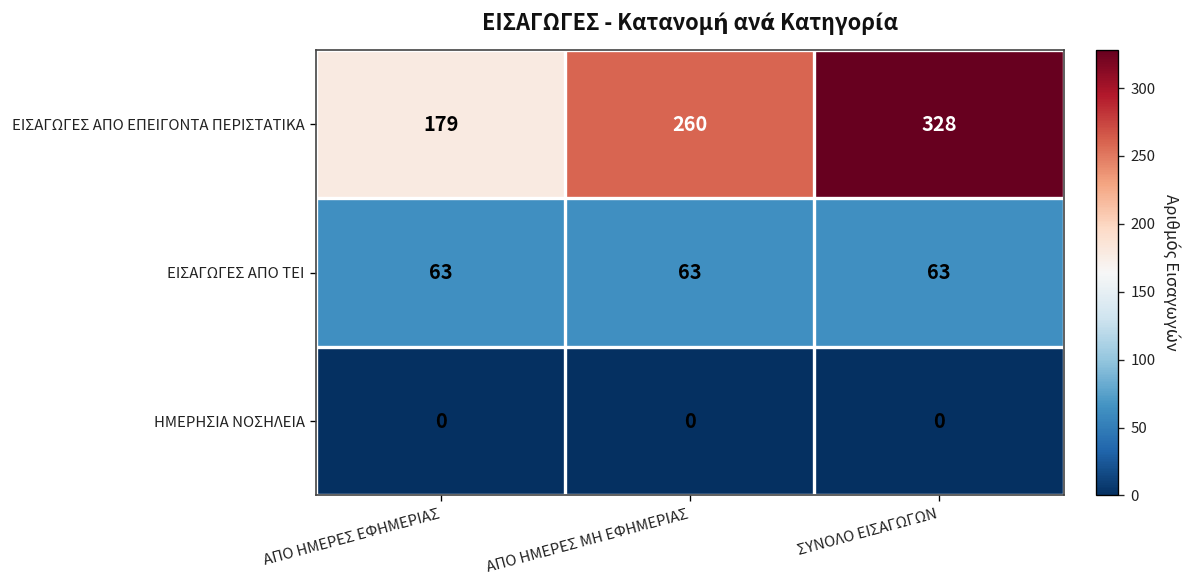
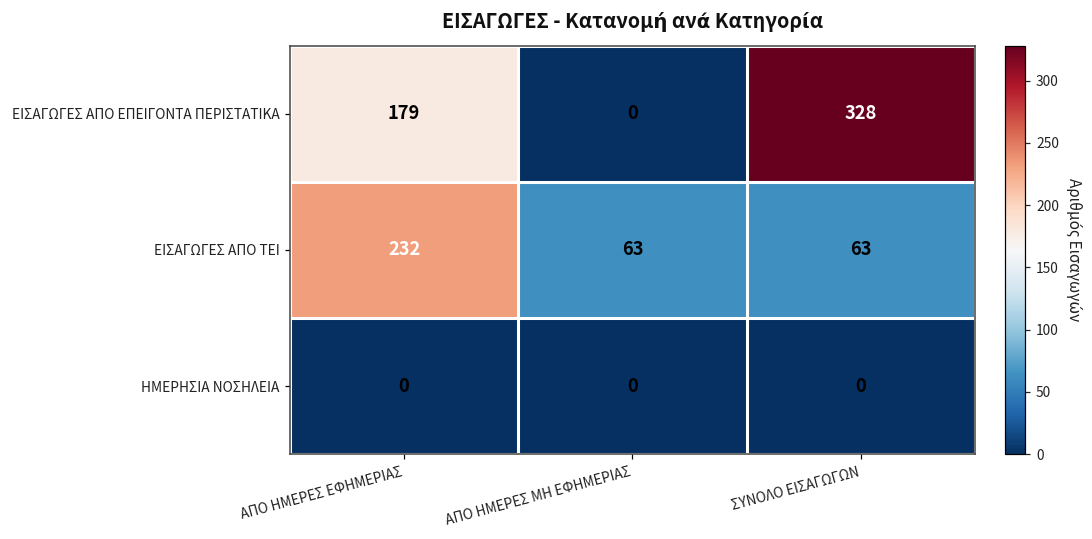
  {
    "ΕΙΣΑΓΩΓΕΣ ΑΠΟ ΕΠΕΙΓΟΝΤΑ ΠΕΡΙΣΤΑΤΙΚΑ": {
      "ΑΠΟ ΗΜΕΡΕΣ ΕΦΗΜΕΡΙΑΣ": 179,
-     "ΑΠΟ ΗΜΕΡΕΣ ΜΗ ΕΦΗΜΕΡΙΑΣ": 260,
+     "ΑΠΟ ΗΜΕΡΕΣ ΜΗ ΕΦΗΜΕΡΙΑΣ": 0,
      "ΣΥΝΟΛΟ ΕΙΣΑΓΩΓΩΝ": 328
    },
    "ΕΙΣΑΓΩΓΕΣ ΑΠΟ ΤΕΙ": {
-     "ΑΠΟ ΗΜΕΡΕΣ ΕΦΗΜΕΡΙΑΣ": 63,
+     "ΑΠΟ ΗΜΕΡΕΣ ΕΦΗΜΕΡΙΑΣ": 232,
      "ΑΠΟ ΗΜΕΡΕΣ ΜΗ ΕΦΗΜΕΡΙΑΣ": 63,
      "ΣΥΝΟΛΟ ΕΙΣΑΓΩΓΩΝ": 63
    },
    "ΗΜΕΡΗΣΙΑ ΝΟΣΗΛΕΙΑ": {
      "ΑΠΟ ΗΜΕΡΕΣ ΕΦΗΜΕΡΙΑΣ": 0,
      "ΑΠΟ ΗΜΕΡΕΣ ΜΗ ΕΦΗΜΕΡΙΑΣ": 0,
      "ΣΥΝΟΛΟ ΕΙΣΑΓΩΓΩΝ": 0
    }
  }
